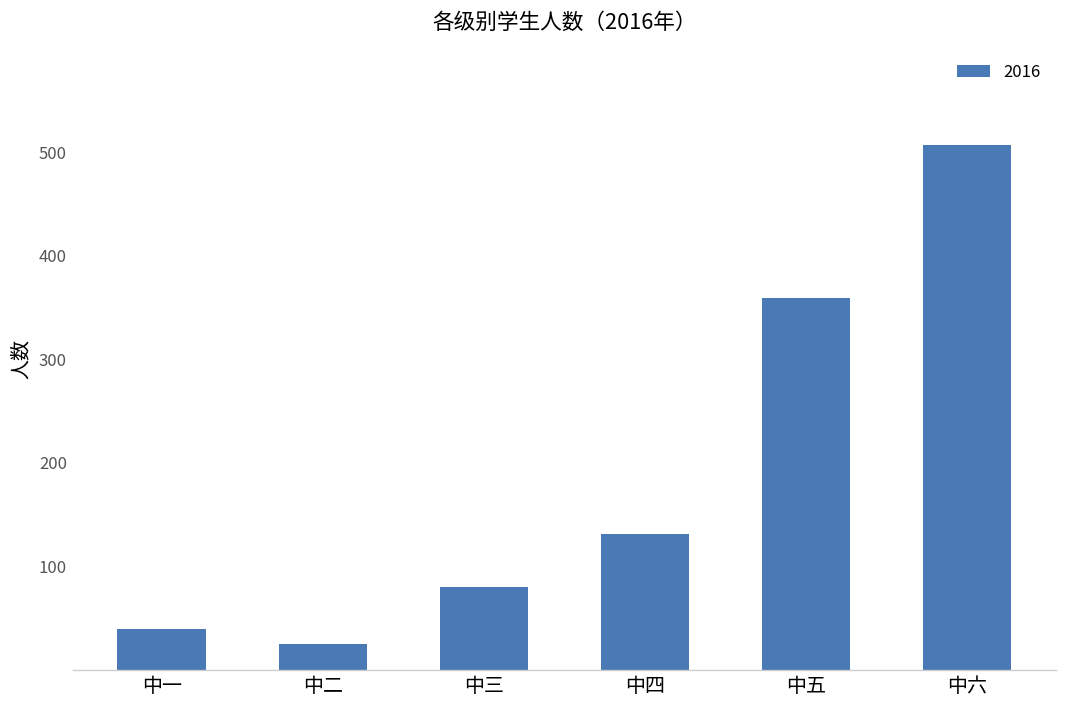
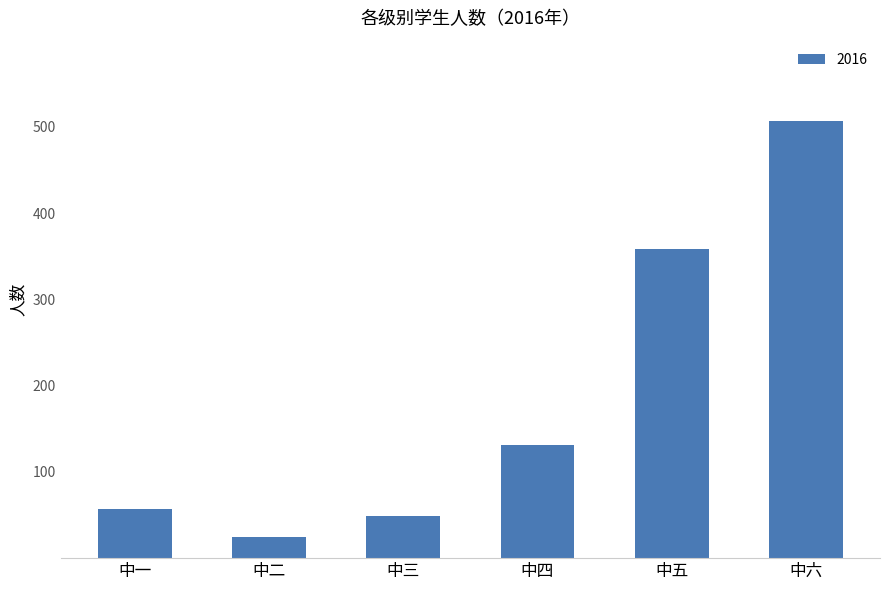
  {
-   "中一": 40,
+   "中一": 60,
    "中二": 30,
-   "中三": 80,
+   "中三": 50,
    "中四": 130,
    "中五": 360,
    "中六": 510
  }
